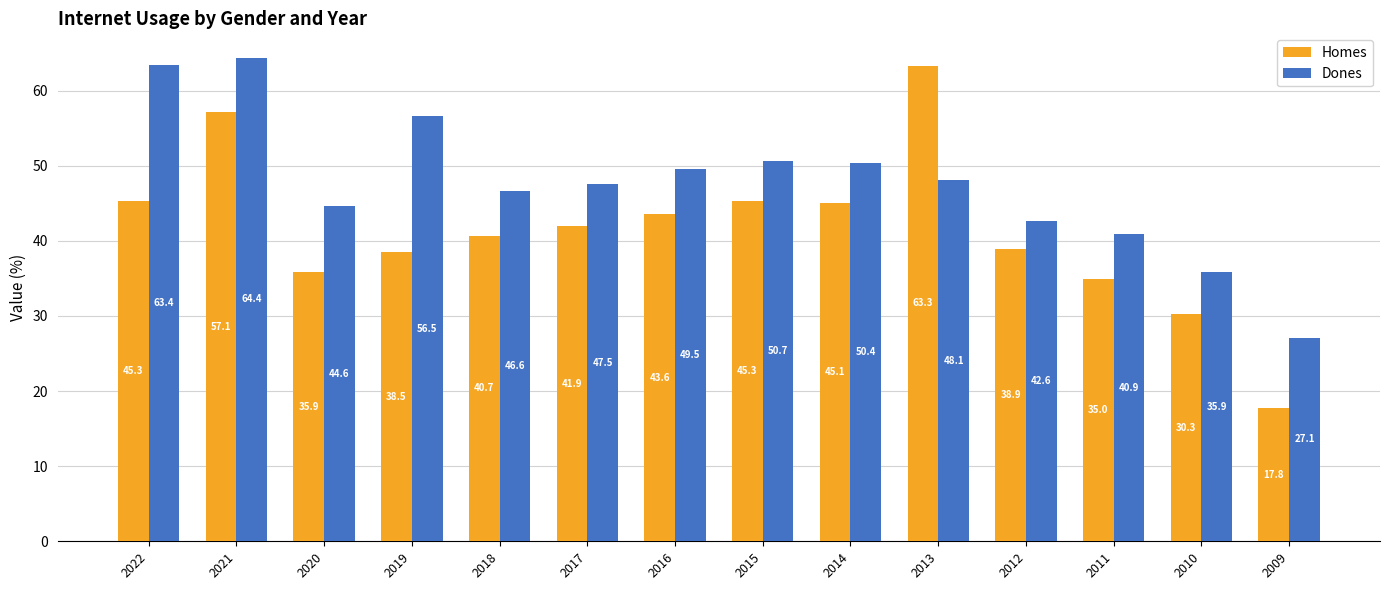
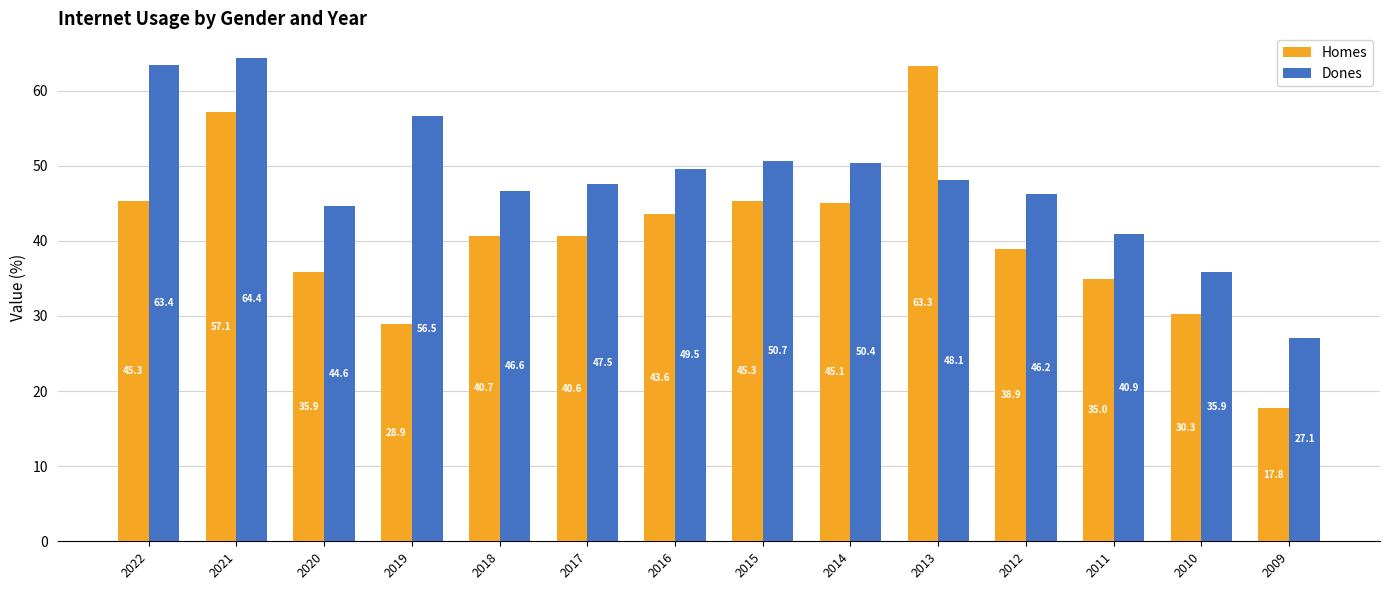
  {
    "Homes": {
      "2022": 45.3,
      "2021": 57.1,
      "2020": 35.9,
-     "2019": 38.5,
+     "2019": 28.9,
      "2018": 40.7,
-     "2017": 41.9,
+     "2017": 40.6,
      "2016": 43.6,
      "2015": 45.3,
      "2014": 45.1,
      "2013": 63.3,
      "2012": 38.9,
      "2011": 35.0,
      "2010": 30.3,
      "2009": 17.8
    },
    "Dones": {
      "2022": 63.4,
      "2021": 64.4,
      "2020": 44.6,
      "2019": 56.5,
      "2018": 46.6,
      "2017": 47.5,
      "2016": 49.5,
      "2015": 50.7,
      "2014": 50.4,
      "2013": 48.1,
-     "2012": 42.6,
+     "2012": 46.2,
      "2011": 40.9,
      "2010": 35.9,
      "2009": 27.1
    }
  }
